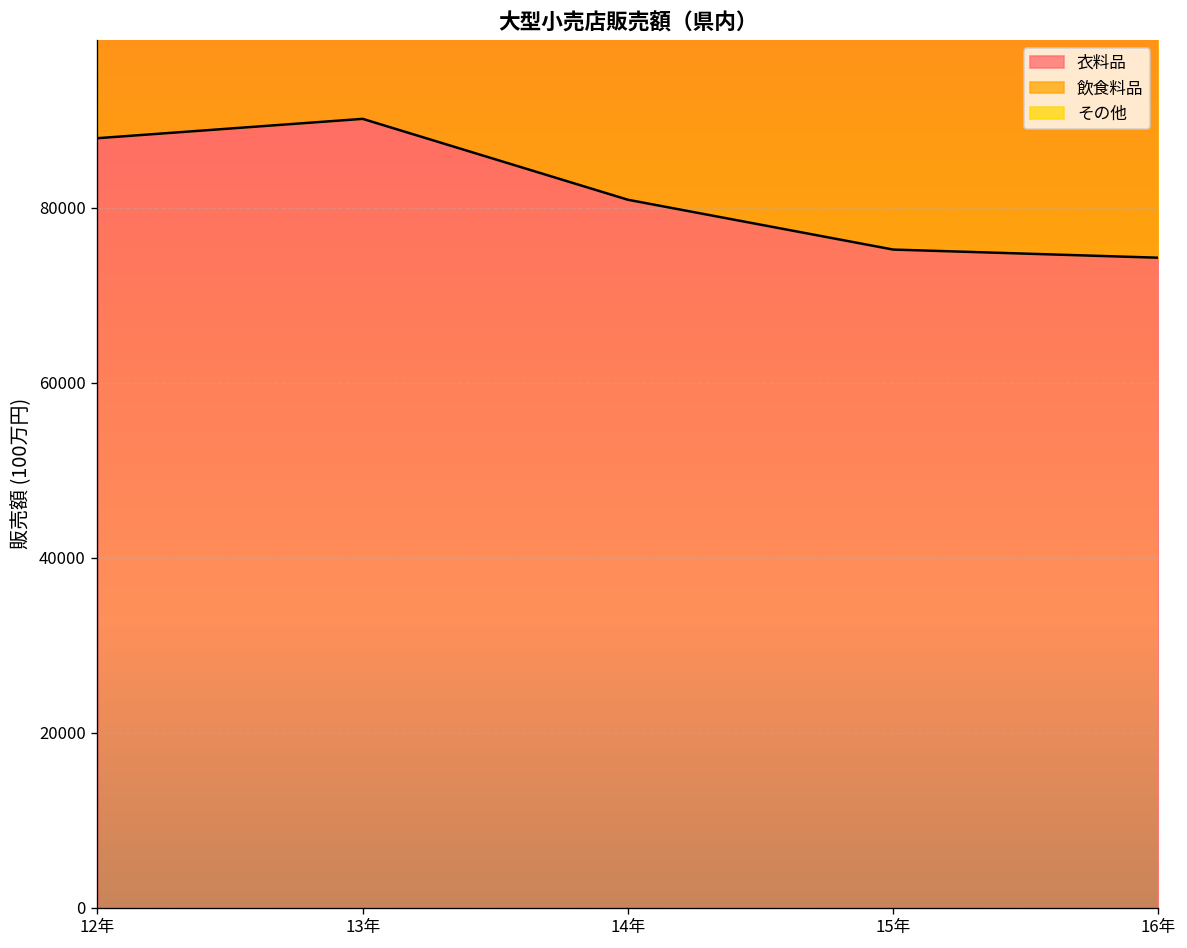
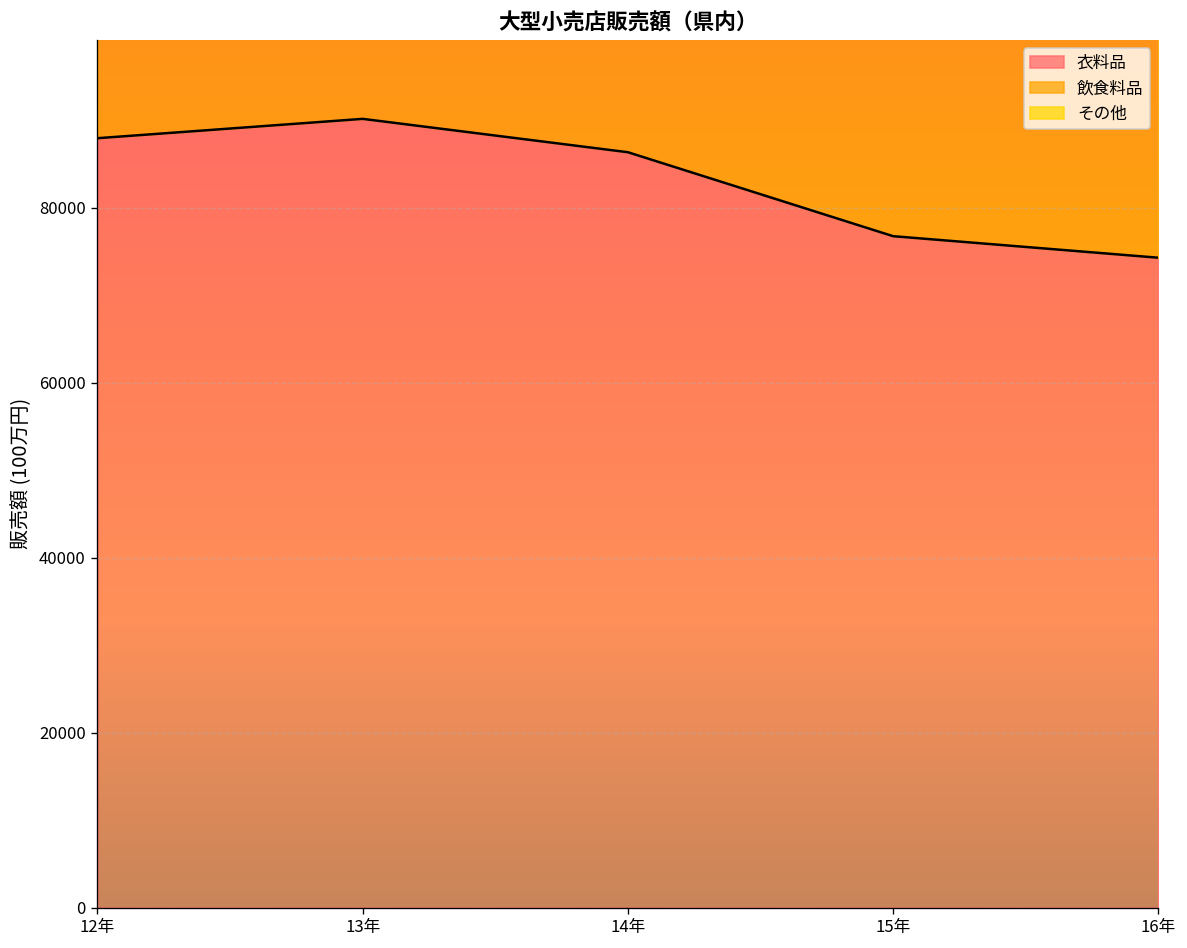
  {
    "衣料品": {
      "12年": 88000,
      "13年": 90000,
-     "14年": 81000,
-     "15年": 75000,
+     "14年": 86000,
+     "15年": 77000,
      "16年": 74000
    }
  }
